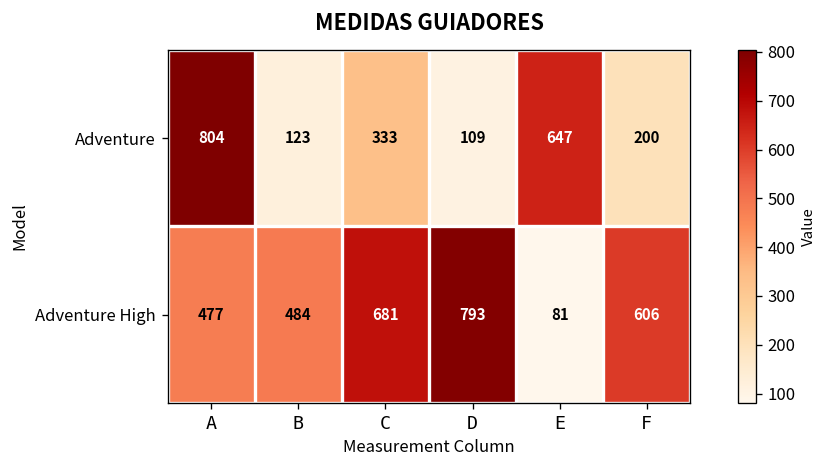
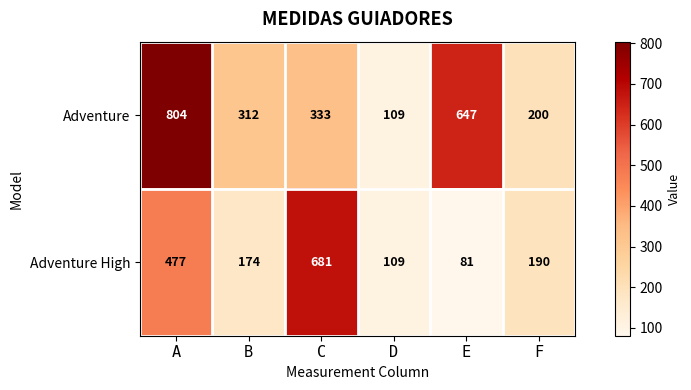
  {
    "Adventure": {
      "A": 804,
-     "B": 123,
+     "B": 312,
      "C": 333,
      "D": 109,
      "E": 647,
      "F": 200
    },
    "Adventure High": {
      "A": 477,
-     "B": 484,
+     "B": 174,
      "C": 681,
-     "D": 793,
+     "D": 109,
      "E": 81,
-     "F": 606
+     "F": 190
    }
  }
